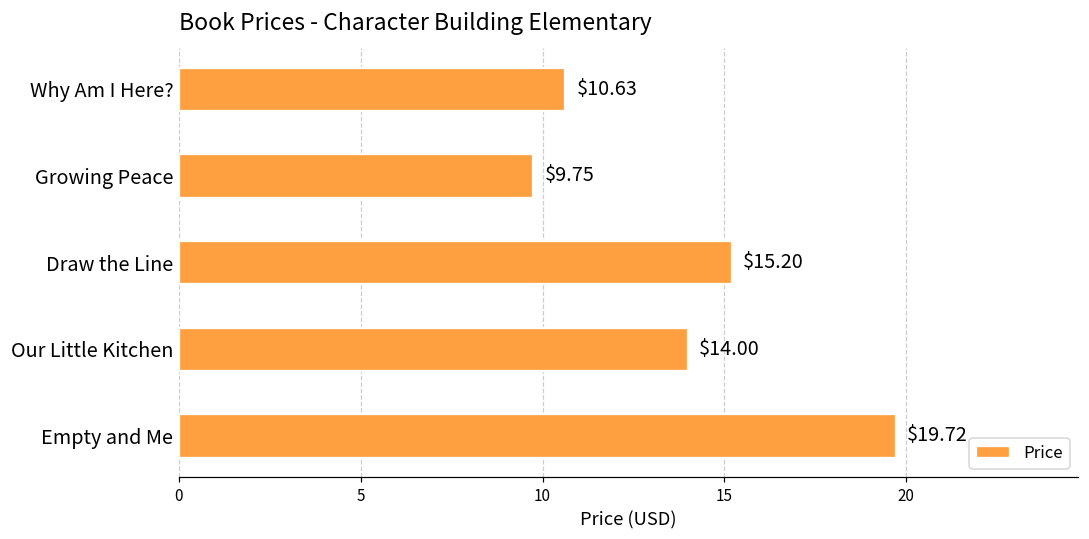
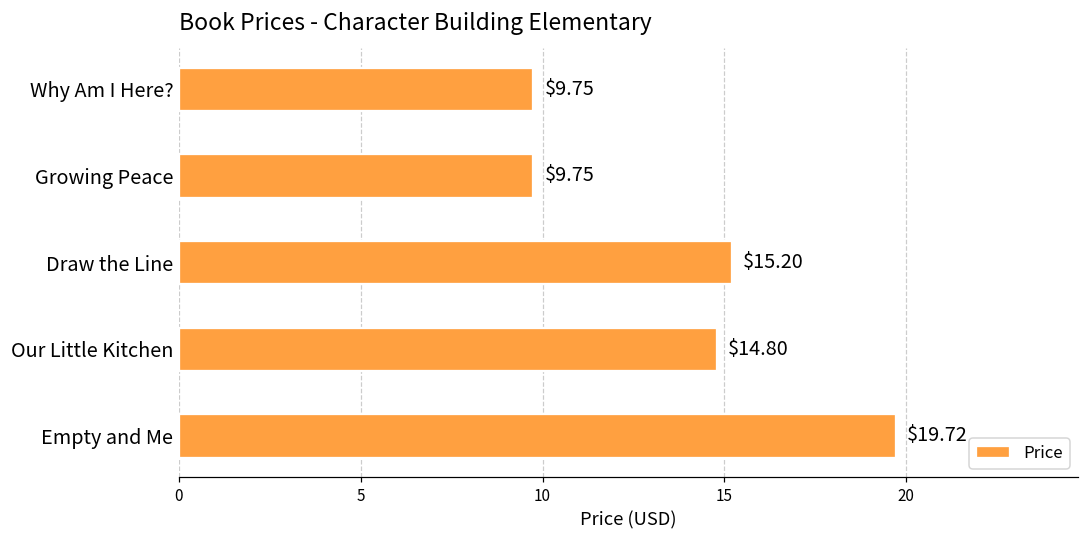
  {
-   "Why Am I Here?": "$10.63",
+   "Why Am I Here?": "$9.75",
    "Growing Peace": "$9.75",
    "Draw the Line": "$15.20",
-   "Our Little Kitchen": "$14.00",
+   "Our Little Kitchen": "$14.80",
    "Empty and Me": "$19.72"
  }
